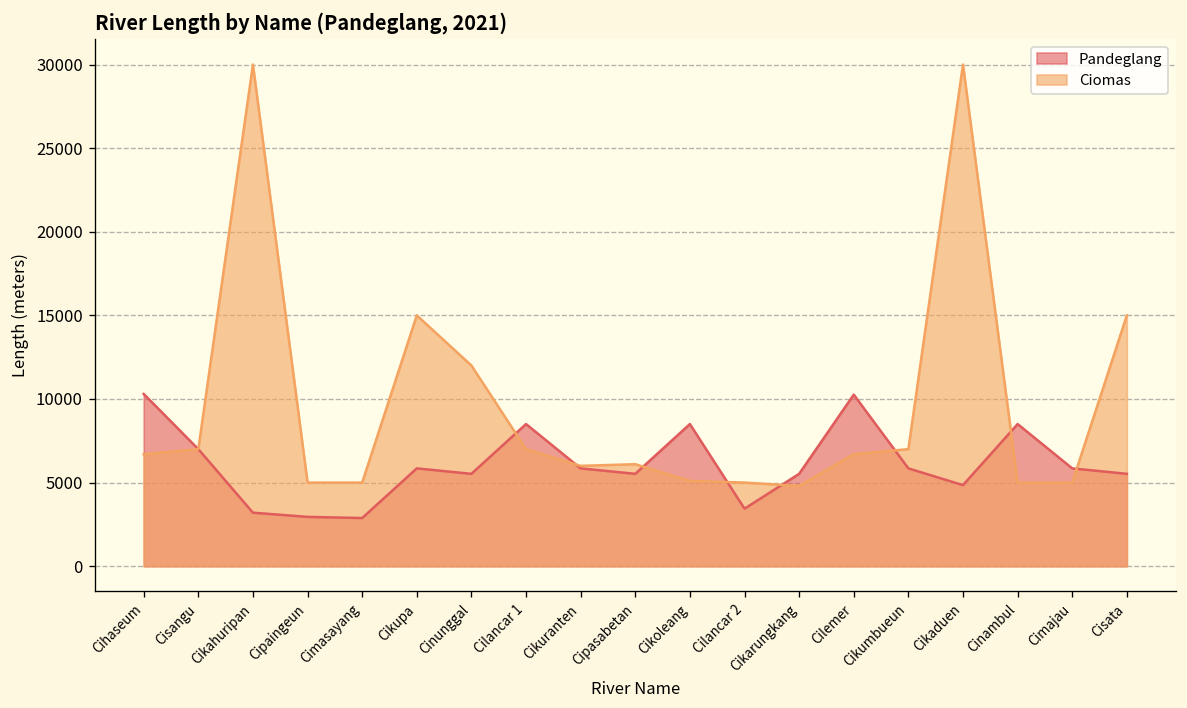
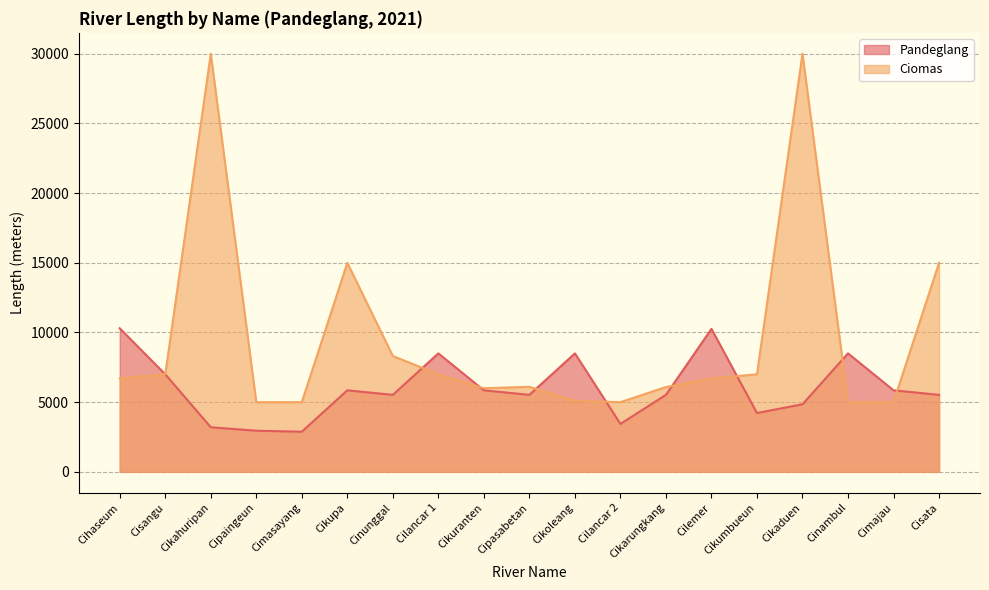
  {
    "Pandeglang": {
      "Cihaseum": 10300,
      "Cikahuripan": 3200,
      "Cipaingeun": 3000,
      "Cimasayang": 2900,
      "Cikupa": 5900,
      "Cinunggal": 5500,
      "Cilancar 1": 8500,
      "Cipasabetan": 5500,
      "Cikoleang": 8500,
      "Cilancar 2": 3400,
      "Cikarungkang": 5500,
      "Cilemer": 10300,
-     "Cikumbueun": 5900,
+     "Cikumbueun": 4200,
      "Cikaduen": 4800,
      "Cinambul": 8500,
      "Cimajau": 5900,
      "Cisata": 5500
    },
    "Ciomas": {
      "Cihaseum": 6700,
      "Cikahuripan": 30000,
      "Cipaingeun": 5000,
      "Cimasayang": 5000,
      "Cikupa": 15000,
-     "Cinunggal": 12000,
+     "Cinunggal": 8300,
      "Cilancar 1": 7000,
      "Cipasabetan": 6100,
      "Cikoleang": 5100,
      "Cilancar 2": 5000,
-     "Cikarungkang": 4800,
+     "Cikarungkang": 6100,
      "Cilemer": 6700,
      "Cikumbueun": 7000,
      "Cikaduen": 30000,
      "Cinambul": 5000,
      "Cimajau": 5000,
      "Cisata": 15000
    }
  }
